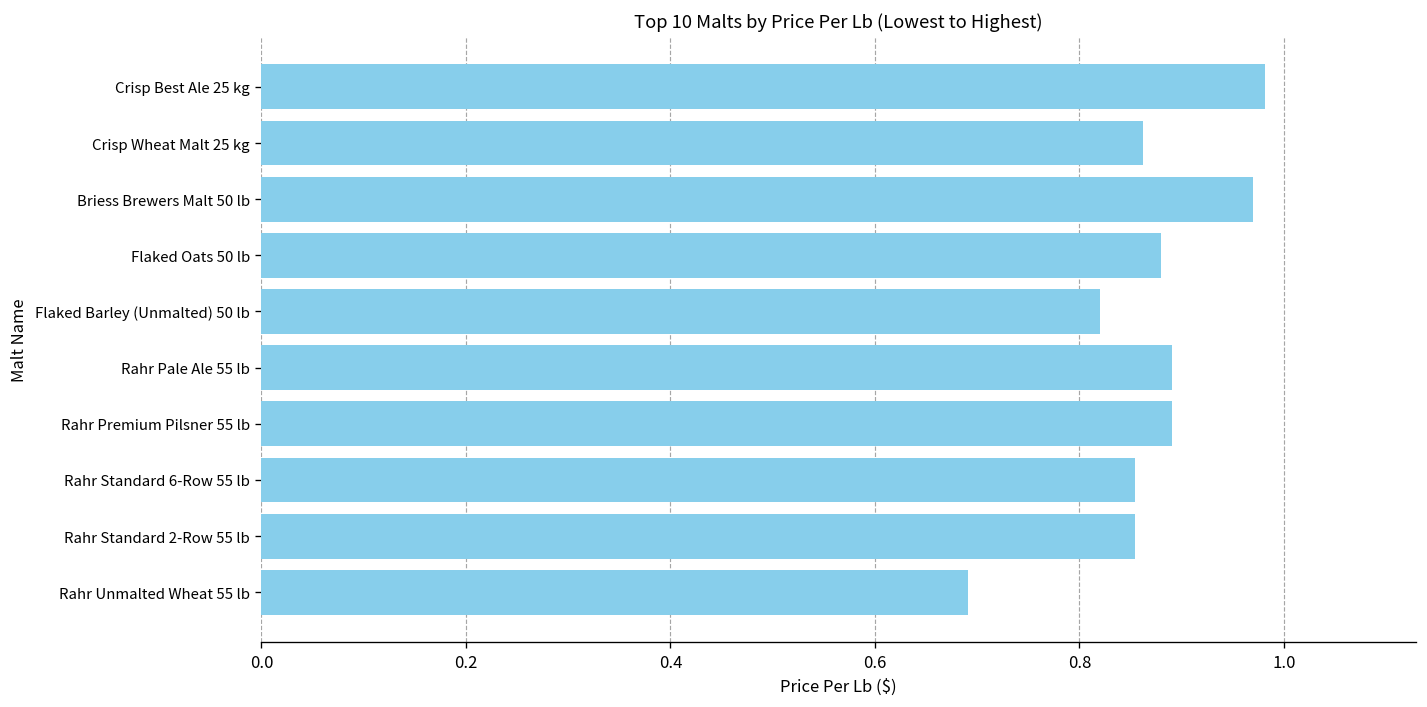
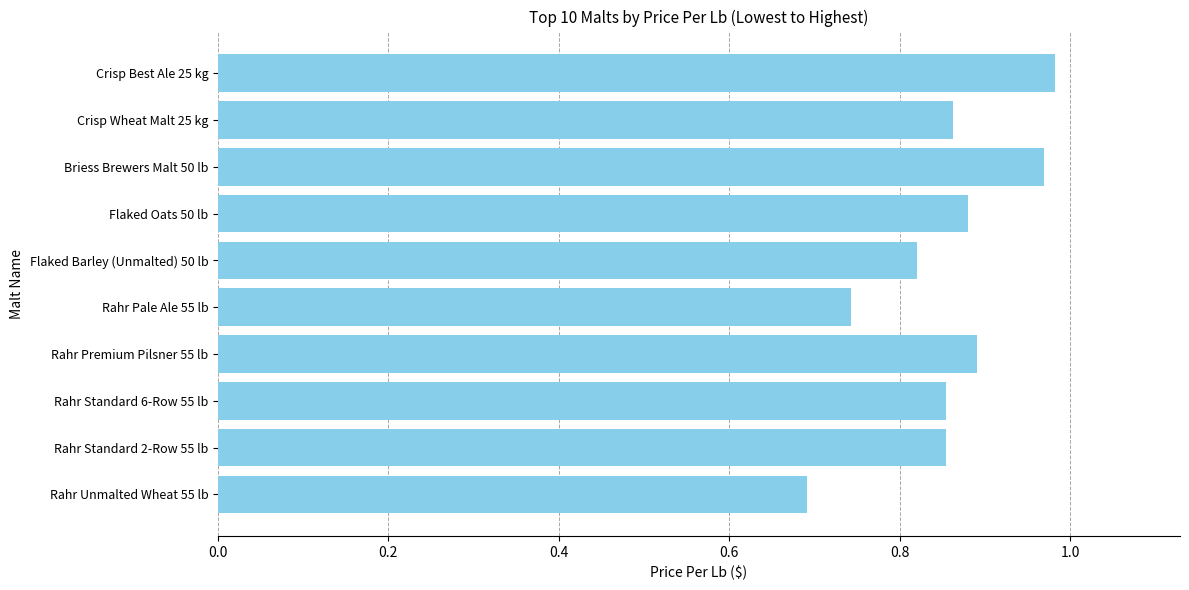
  {
    "Crisp Best Ale 25 kg": 0.98,
    "Crisp Wheat Malt 25 kg": 0.86,
    "Briess Brewers Malt 50 lb": 0.97,
    "Flaked Oats 50 lb": 0.88,
    "Flaked Barley (Unmalted) 50 lb": 0.82,
-   "Rahr Pale Ale 55 lb": 0.89,
+   "Rahr Pale Ale 55 lb": 0.74,
    "Rahr Premium Pilsner 55 lb": 0.89,
    "Rahr Standard 6-Row 55 lb": 0.85,
    "Rahr Standard 2-Row 55 lb": 0.85,
    "Rahr Unmalted Wheat 55 lb": 0.69
  }
